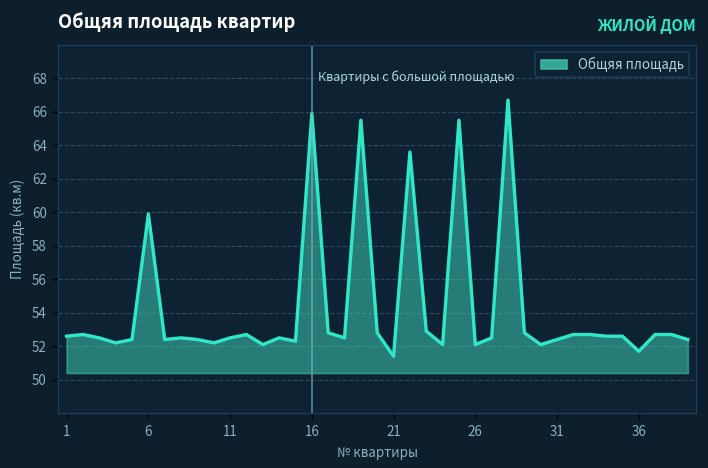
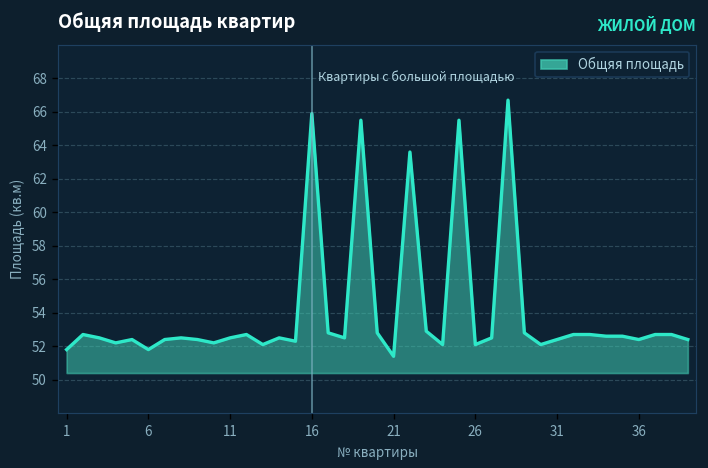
  {
-   "1": 52.6,
-   "6": 59.9,
+   "1": 51.8,
+   "6": 51.8,
    "11": 52.5,
    "16": 65.9,
    "21": 51.4,
    "26": 52.1,
    "31": 52.4,
-   "36": 51.7
+   "36": 52.4
  }
